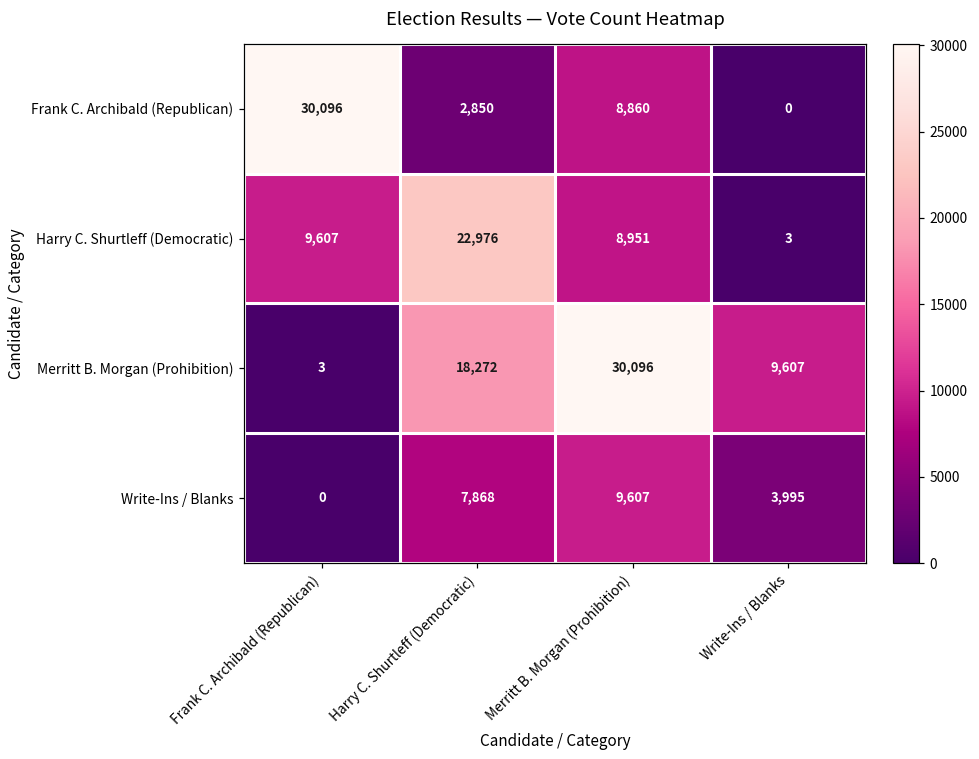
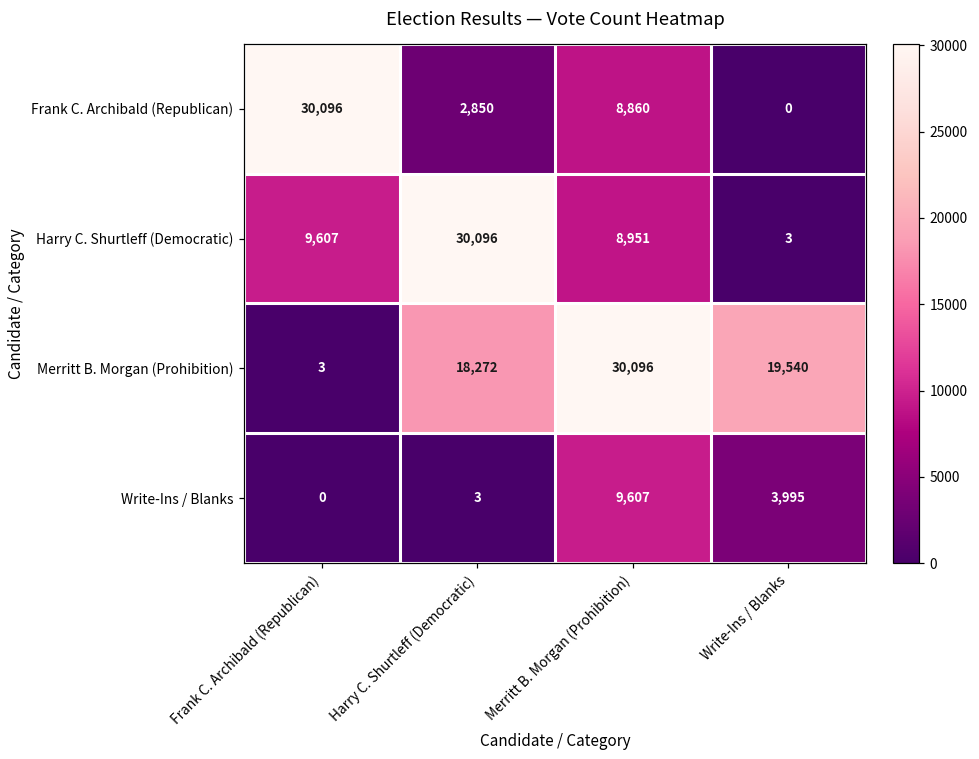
  {
    "Frank C. Archibald (Republican)": {
      "Frank C. Archibald (Republican)": "30,096",
      "Harry C. Shurtleff (Democratic)": "2,850",
      "Merritt B. Morgan (Prohibition)": "8,860",
      "Write-Ins / Blanks": "0"
    },
    "Harry C. Shurtleff (Democratic)": {
      "Frank C. Archibald (Republican)": "9,607",
-     "Harry C. Shurtleff (Democratic)": "22,976",
+     "Harry C. Shurtleff (Democratic)": "30,096",
      "Merritt B. Morgan (Prohibition)": "8,951",
      "Write-Ins / Blanks": "3"
    },
    "Merritt B. Morgan (Prohibition)": {
      "Frank C. Archibald (Republican)": "3",
      "Harry C. Shurtleff (Democratic)": "18,272",
      "Merritt B. Morgan (Prohibition)": "30,096",
-     "Write-Ins / Blanks": "9,607"
+     "Write-Ins / Blanks": "19,540"
    },
    "Write-Ins / Blanks": {
      "Frank C. Archibald (Republican)": "0",
-     "Harry C. Shurtleff (Democratic)": "7,868",
+     "Harry C. Shurtleff (Democratic)": "3",
      "Merritt B. Morgan (Prohibition)": "9,607",
      "Write-Ins / Blanks": "3,995"
    }
  }
